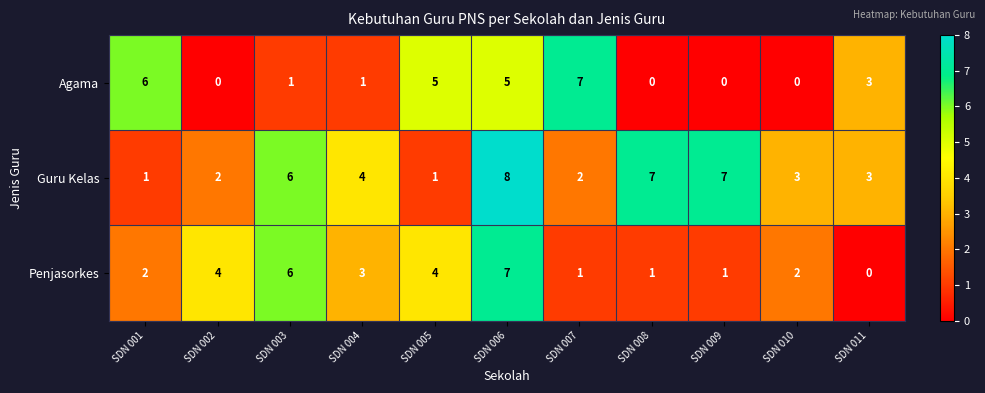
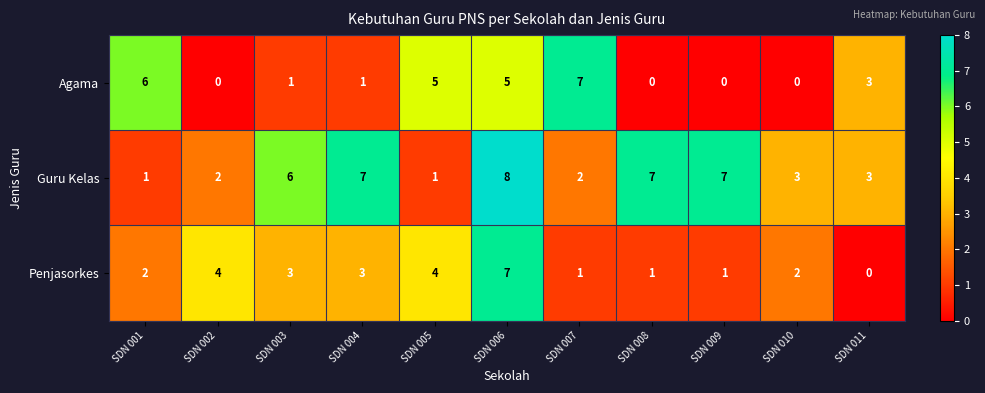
  {
    "Agama": {
      "SDN 001": 6,
      "SDN 002": 0,
      "SDN 003": 1,
      "SDN 004": 1,
      "SDN 005": 5,
      "SDN 006": 5,
      "SDN 007": 7,
      "SDN 008": 0,
      "SDN 009": 0,
      "SDN 010": 0,
      "SDN 011": 3
    },
    "Guru Kelas": {
      "SDN 001": 1,
      "SDN 002": 2,
      "SDN 003": 6,
-     "SDN 004": 4,
+     "SDN 004": 7,
      "SDN 005": 1,
      "SDN 006": 8,
      "SDN 007": 2,
      "SDN 008": 7,
      "SDN 009": 7,
      "SDN 010": 3,
      "SDN 011": 3
    },
    "Penjasorkes": {
      "SDN 001": 2,
      "SDN 002": 4,
-     "SDN 003": 6,
+     "SDN 003": 3,
      "SDN 004": 3,
      "SDN 005": 4,
      "SDN 006": 7,
      "SDN 007": 1,
      "SDN 008": 1,
      "SDN 009": 1,
      "SDN 010": 2,
      "SDN 011": 0
    }
  }
